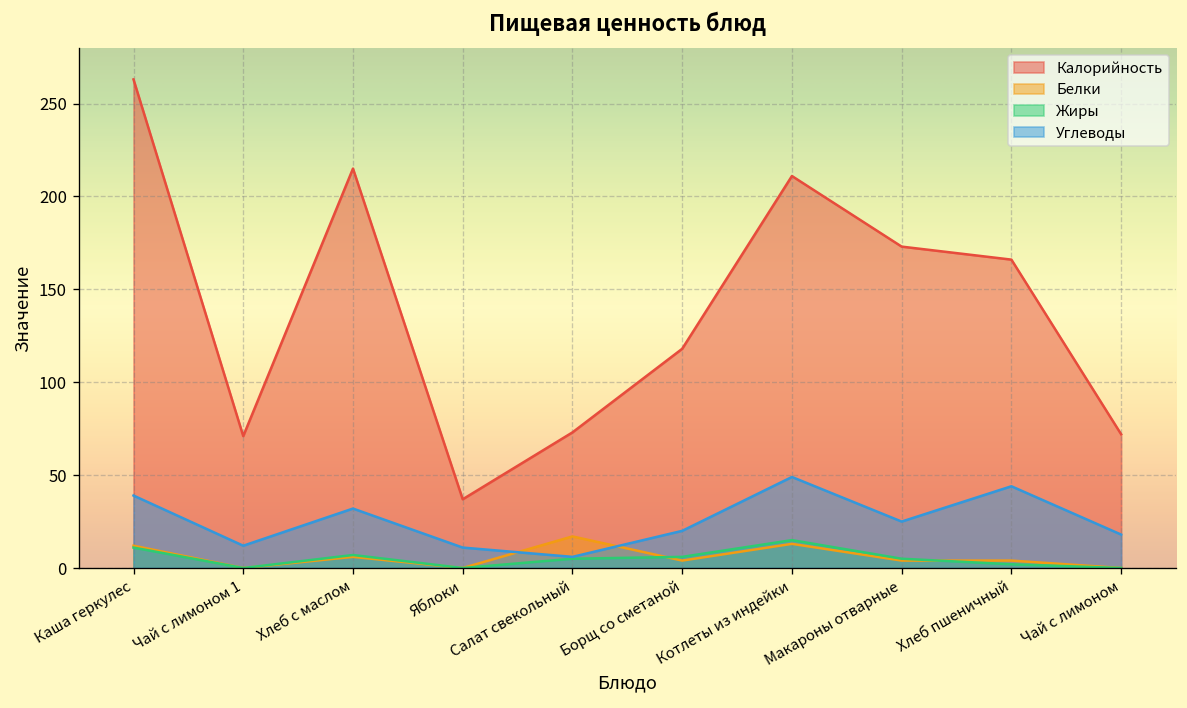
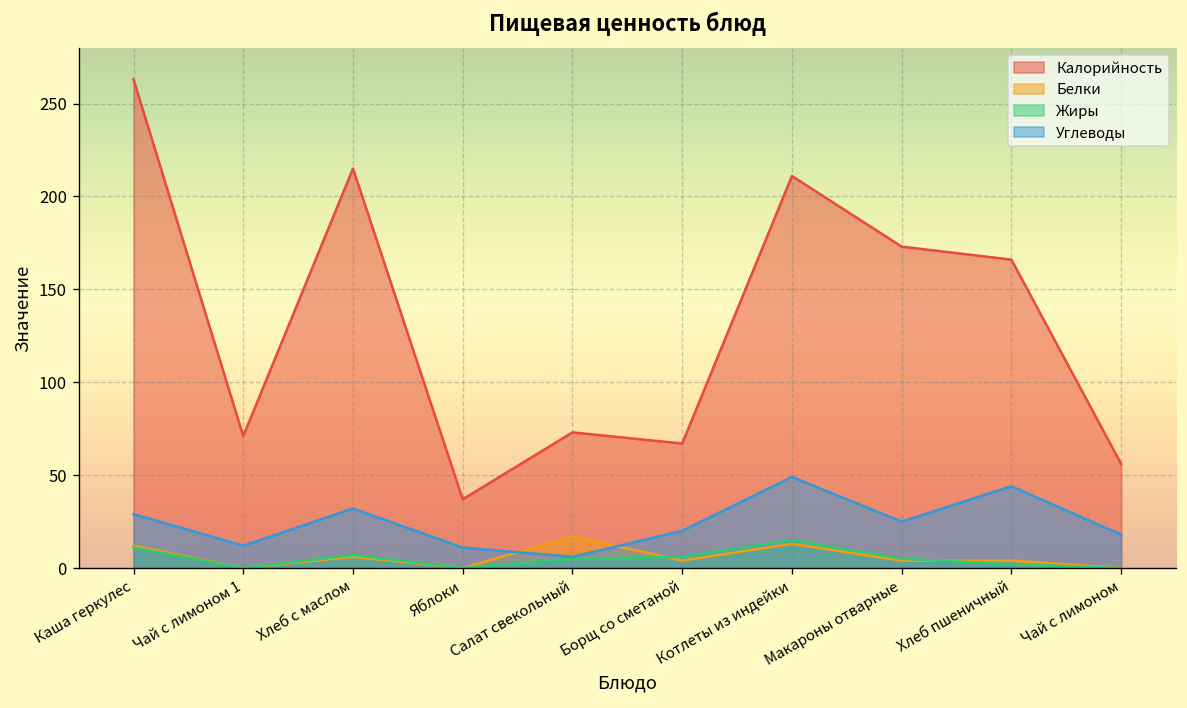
  {
    "Калорийность": {
      "Каша геркулес": 263,
      "Чай с лимоном 1": 71,
      "Хлеб с маслом": 215,
      "Яблоки": 37,
      "Салат свекольный": 73,
-     "Борщ со сметаной": 118,
+     "Борщ со сметаной": 67,
      "Котлеты из индейки": 211,
      "Макароны отварные": 173,
      "Хлеб пшеничный": 166,
-     "Чай с лимоном": 72
+     "Чай с лимоном": 56
    },
    "Белки": {
      "Салат свекольный": 17,
      "Борщ со сметаной": 4,
      "Котлеты из индейки": 13,
      "Хлеб пшеничный": 4
    },
    "Жиры": {
      "Борщ со сметаной": 6,
      "Котлеты из индейки": 15,
      "Хлеб пшеничный": 2
    },
    "Углеводы": {
-     "Каша геркулес": 39,
+     "Каша геркулес": 29,
      "Чай с лимоном 1": 12,
      "Хлеб с маслом": 32,
      "Яблоки": 11,
      "Борщ со сметаной": 20,
      "Котлеты из индейки": 49,
      "Макароны отварные": 25,
      "Хлеб пшеничный": 44,
      "Чай с лимоном": 18
    }
  }
